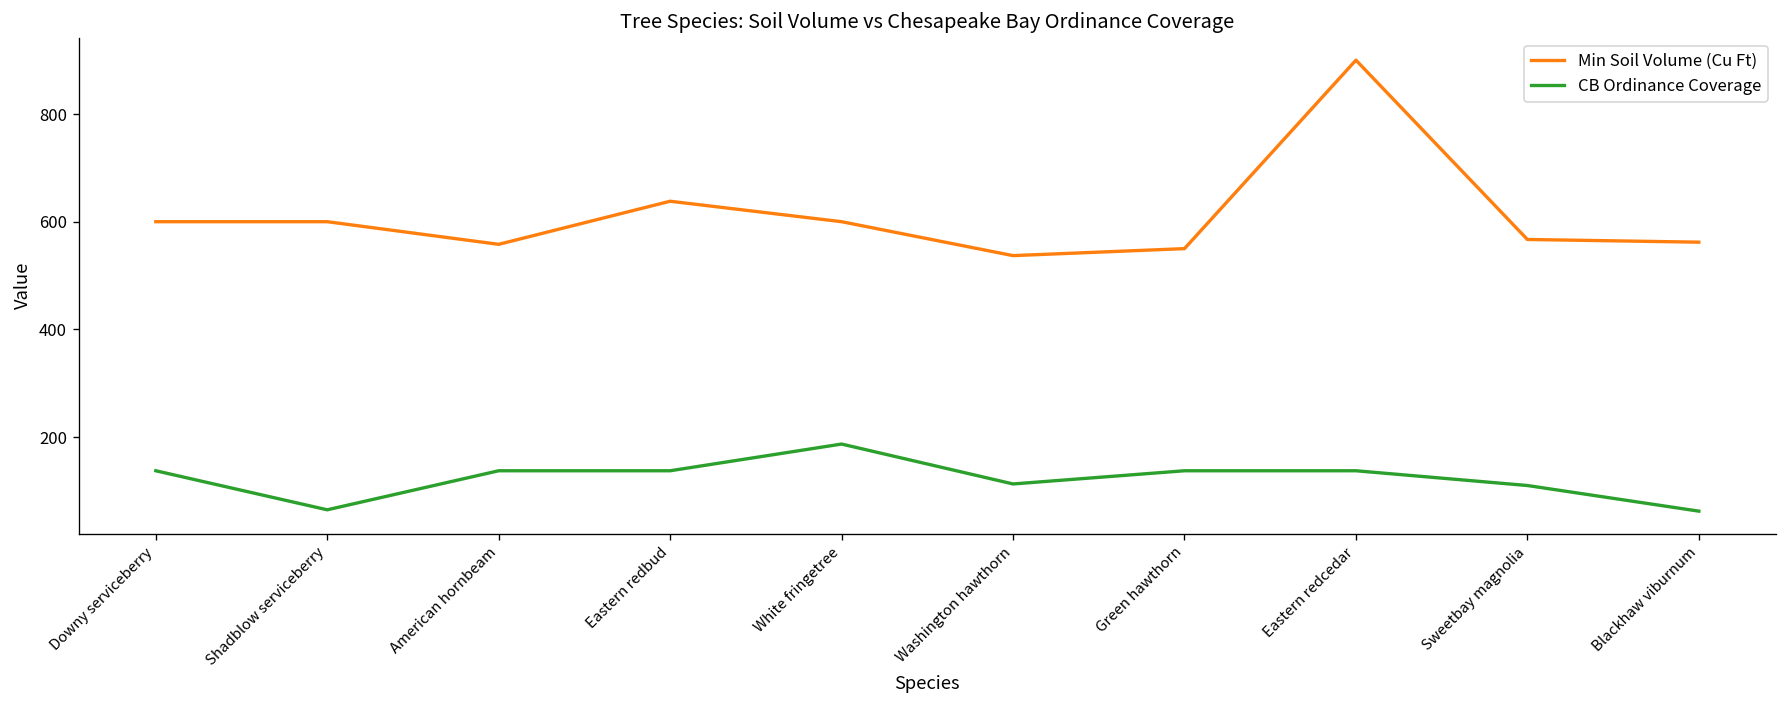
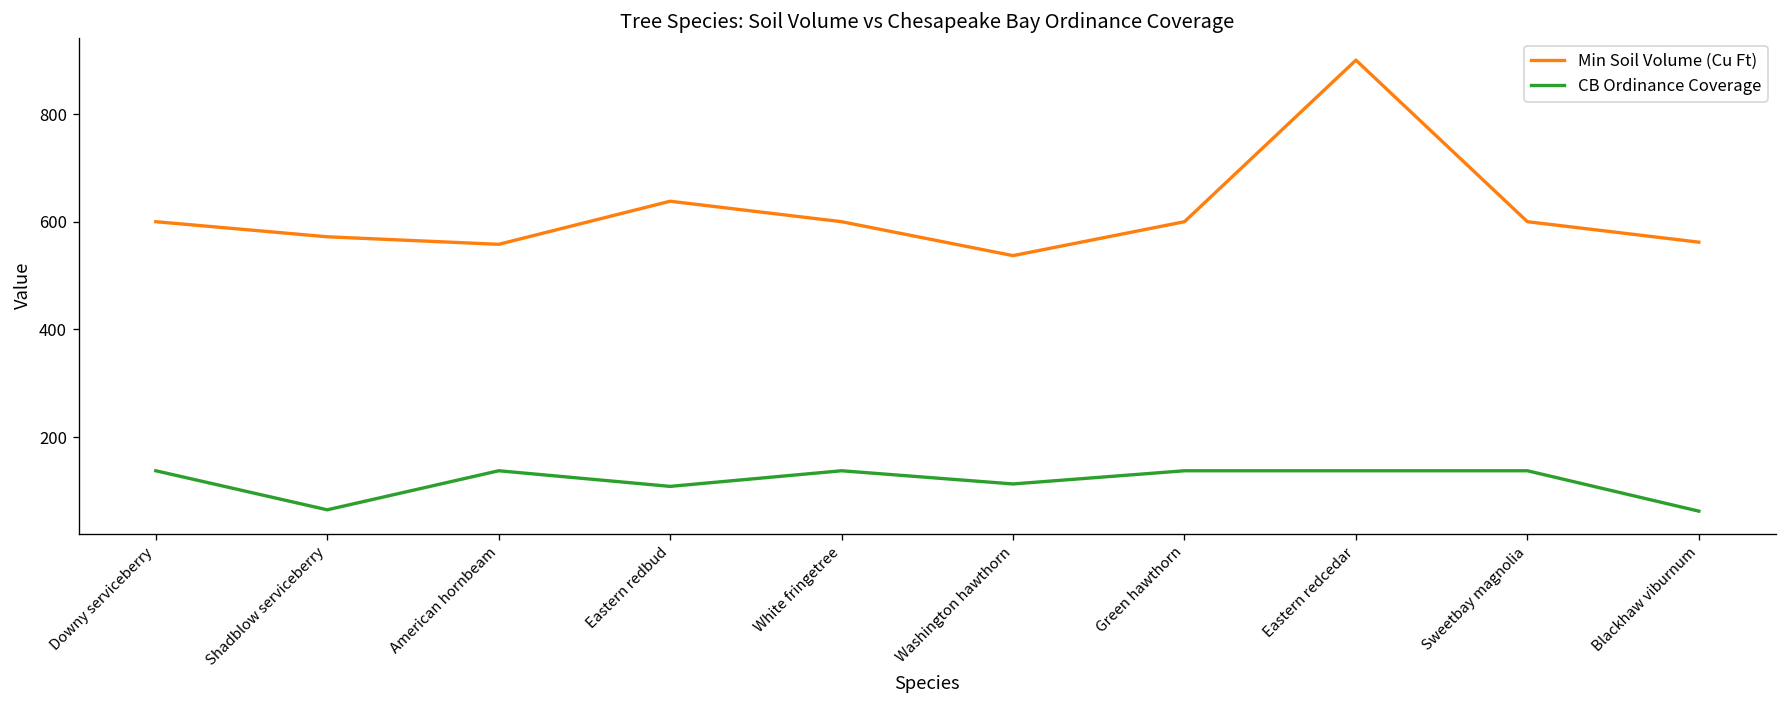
  {
    "Min Soil Volume (Cu Ft)": {
      "Downy serviceberry": 600,
-     "Shadblow serviceberry": 600,
+     "Shadblow serviceberry": 570,
      "American hornbeam": 560,
      "Eastern redbud": 640,
      "White fringetree": 600,
      "Washington hawthorn": 540,
-     "Green hawthorn": 550,
+     "Green hawthorn": 600,
      "Eastern redcedar": 900,
-     "Sweetbay magnolia": 570,
+     "Sweetbay magnolia": 600,
      "Blackhaw viburnum": 560
    },
    "CB Ordinance Coverage": {
      "Downy serviceberry": 140,
      "Shadblow serviceberry": 70,
      "American hornbeam": 140,
-     "Eastern redbud": 140,
-     "White fringetree": 190,
+     "Eastern redbud": 110,
+     "White fringetree": 140,
      "Washington hawthorn": 110,
      "Green hawthorn": 140,
      "Eastern redcedar": 140,
-     "Sweetbay magnolia": 110,
+     "Sweetbay magnolia": 140,
      "Blackhaw viburnum": 60
    }
  }
